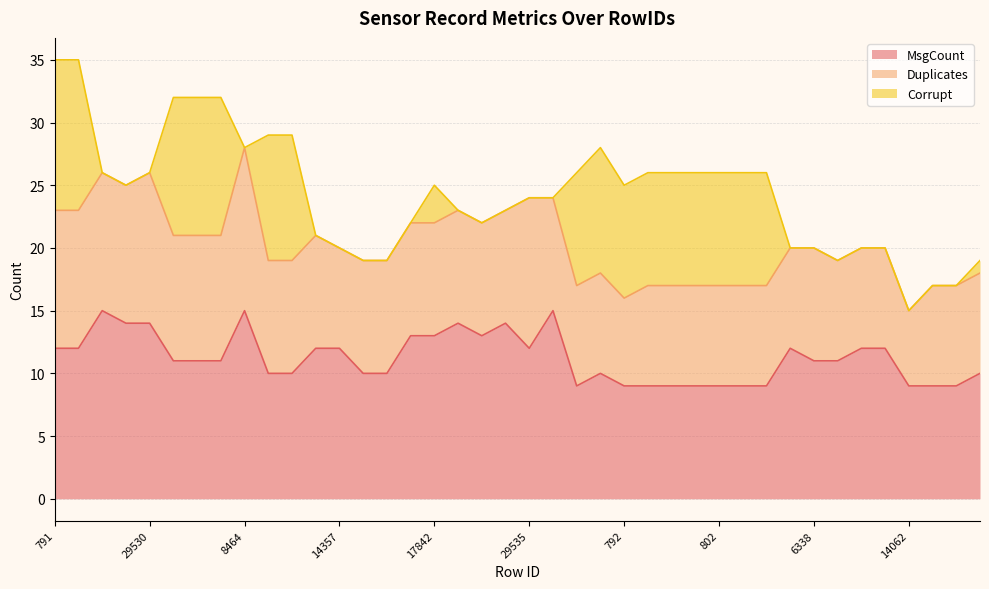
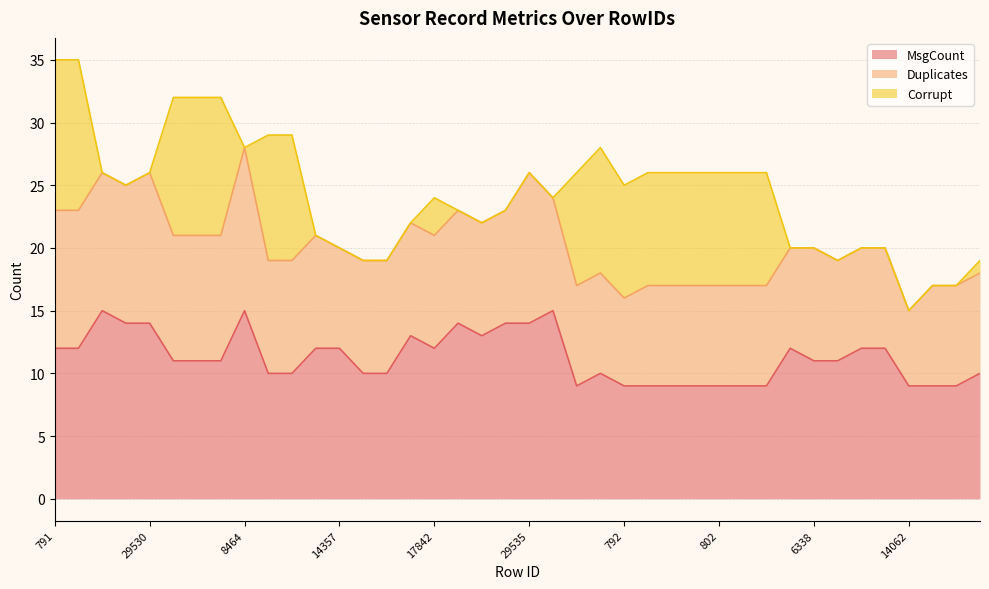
  {
    "MsgCount": {
      "791": 12,
      "29530": 14,
      "8464": 15,
      "14357": 12,
-     "17842": 13,
-     "29535": 12,
+     "17842": 12,
+     "29535": 14,
      "792": 9,
      "802": 9,
      "6338": 11,
      "14062": 9
    },
    "Duplicates": {
      "791": 11,
      "17842": 9,
      "792": 7,
      "802": 8
    },
    "Corrupt": {
      "791": 12,
      "17842": 3,
      "792": 9,
      "802": 9
    }
  }
